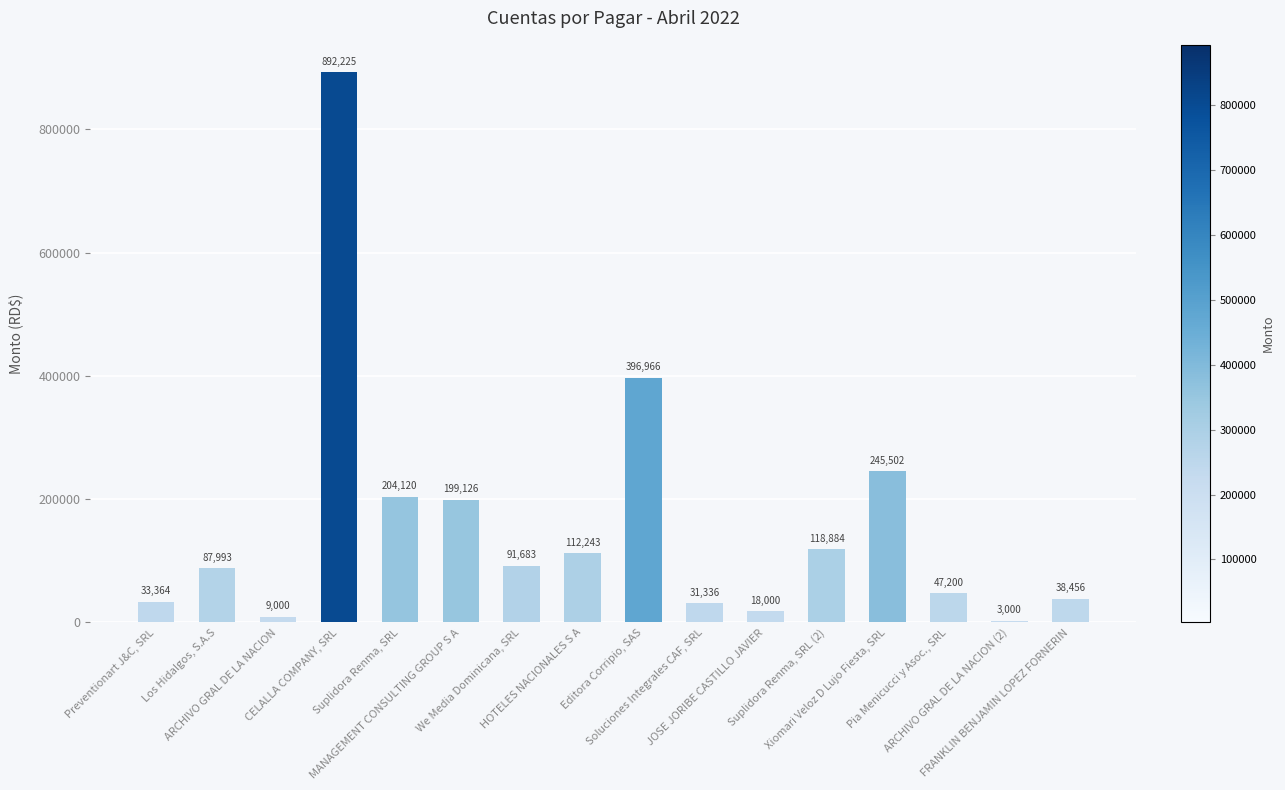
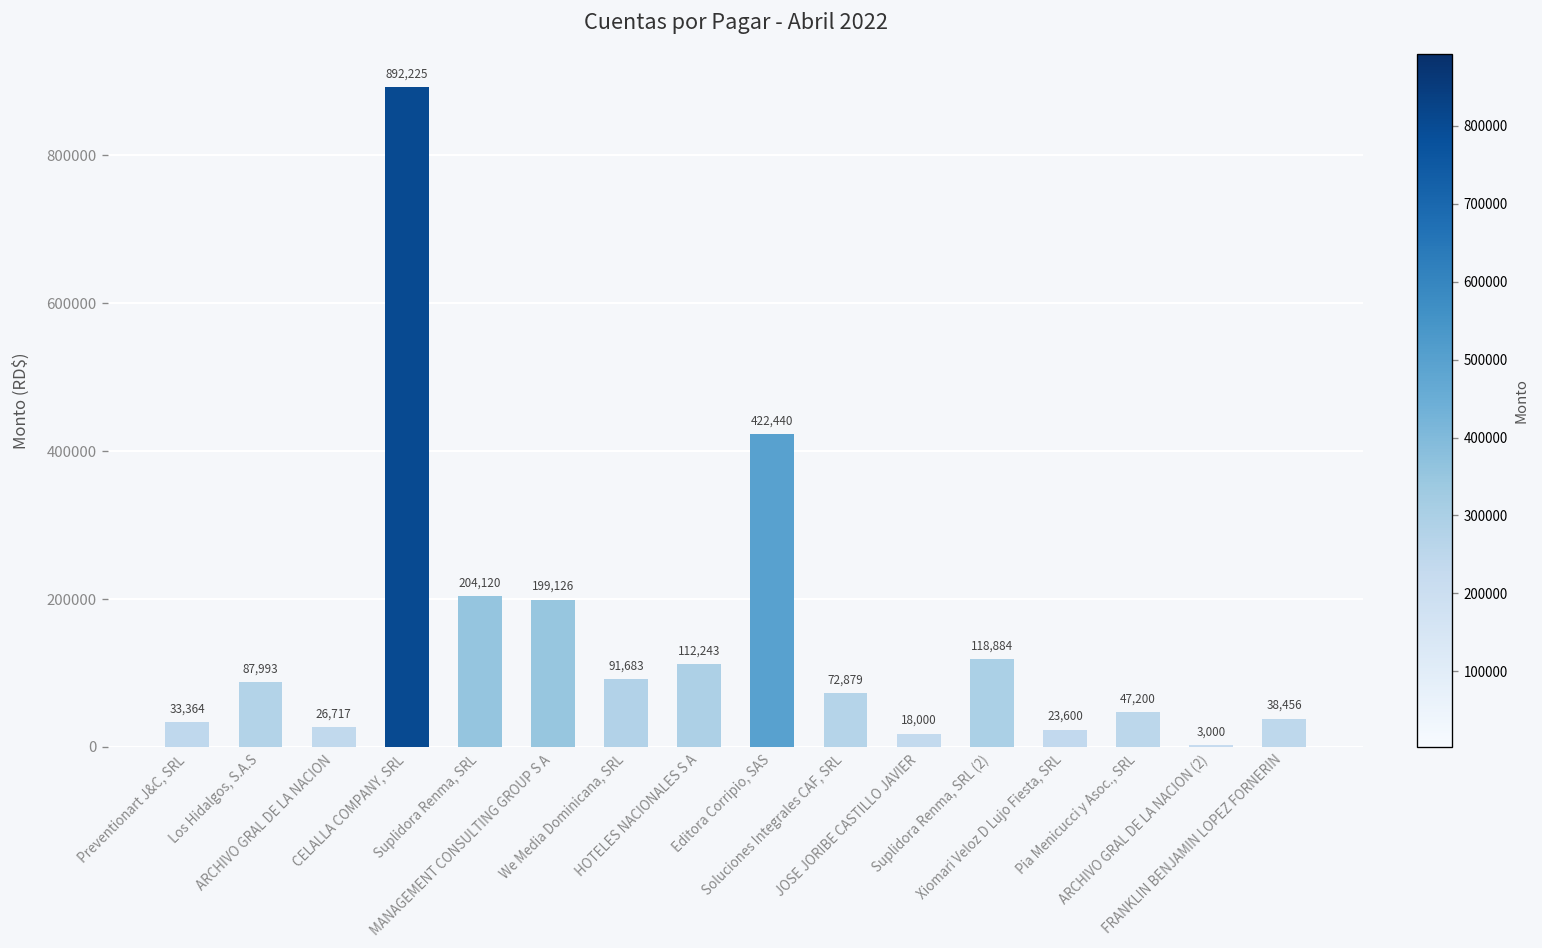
  {
    "Preventionart J&C, SRL": "33,364",
    "Los Hidalgos, S.A.S": "87,993",
-   "ARCHIVO GRAL DE LA NACION": "9,000",
+   "ARCHIVO GRAL DE LA NACION": "26,717",
    "CELALLA COMPANY, SRL": "892,225",
    "Suplidora Renma, SRL": "204,120",
    "MANAGEMENT CONSULTING GROUP S A": "199,126",
    "We Media Dominicana, SRL": "91,683",
    "HOTELES NACIONALES S A": "112,243",
-   "Editora Corripio, SAS": "396,966",
-   "Soluciones Integrales CAF, SRL": "31,336",
+   "Editora Corripio, SAS": "422,440",
+   "Soluciones Integrales CAF, SRL": "72,879",
    "JOSE JORIBE CASTILLO JAVIER": "18,000",
    "Suplidora Renma, SRL (2)": "118,884",
-   "Xiomari Veloz D Lujo Fiesta, SRL": "245,502",
+   "Xiomari Veloz D Lujo Fiesta, SRL": "23,600",
    "Pia Menicucci y Asoc., SRL": "47,200",
    "ARCHIVO GRAL DE LA NACION (2)": "3,000",
    "FRANKLIN BENJAMIN LOPEZ FORNERIN": "38,456"
  }
